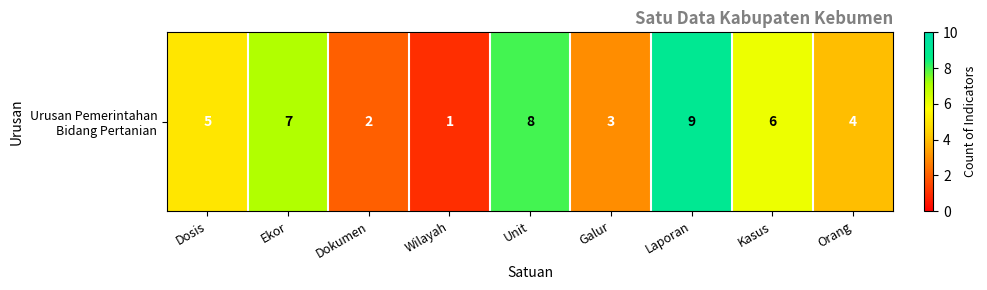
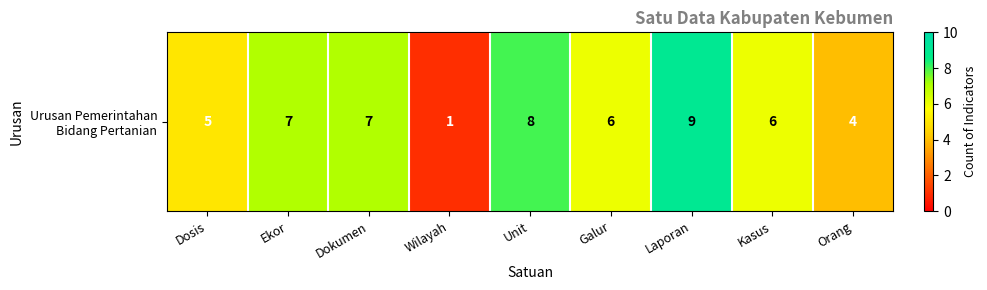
  {
    "Urusan Pemerintahan Bidang Pertanian": {
      "Dosis": 5,
      "Ekor": 7,
-     "Dokumen": 2,
+     "Dokumen": 7,
      "Wilayah": 1,
      "Unit": 8,
-     "Galur": 3,
+     "Galur": 6,
      "Laporan": 9,
      "Kasus": 6,
      "Orang": 4
    }
  }
